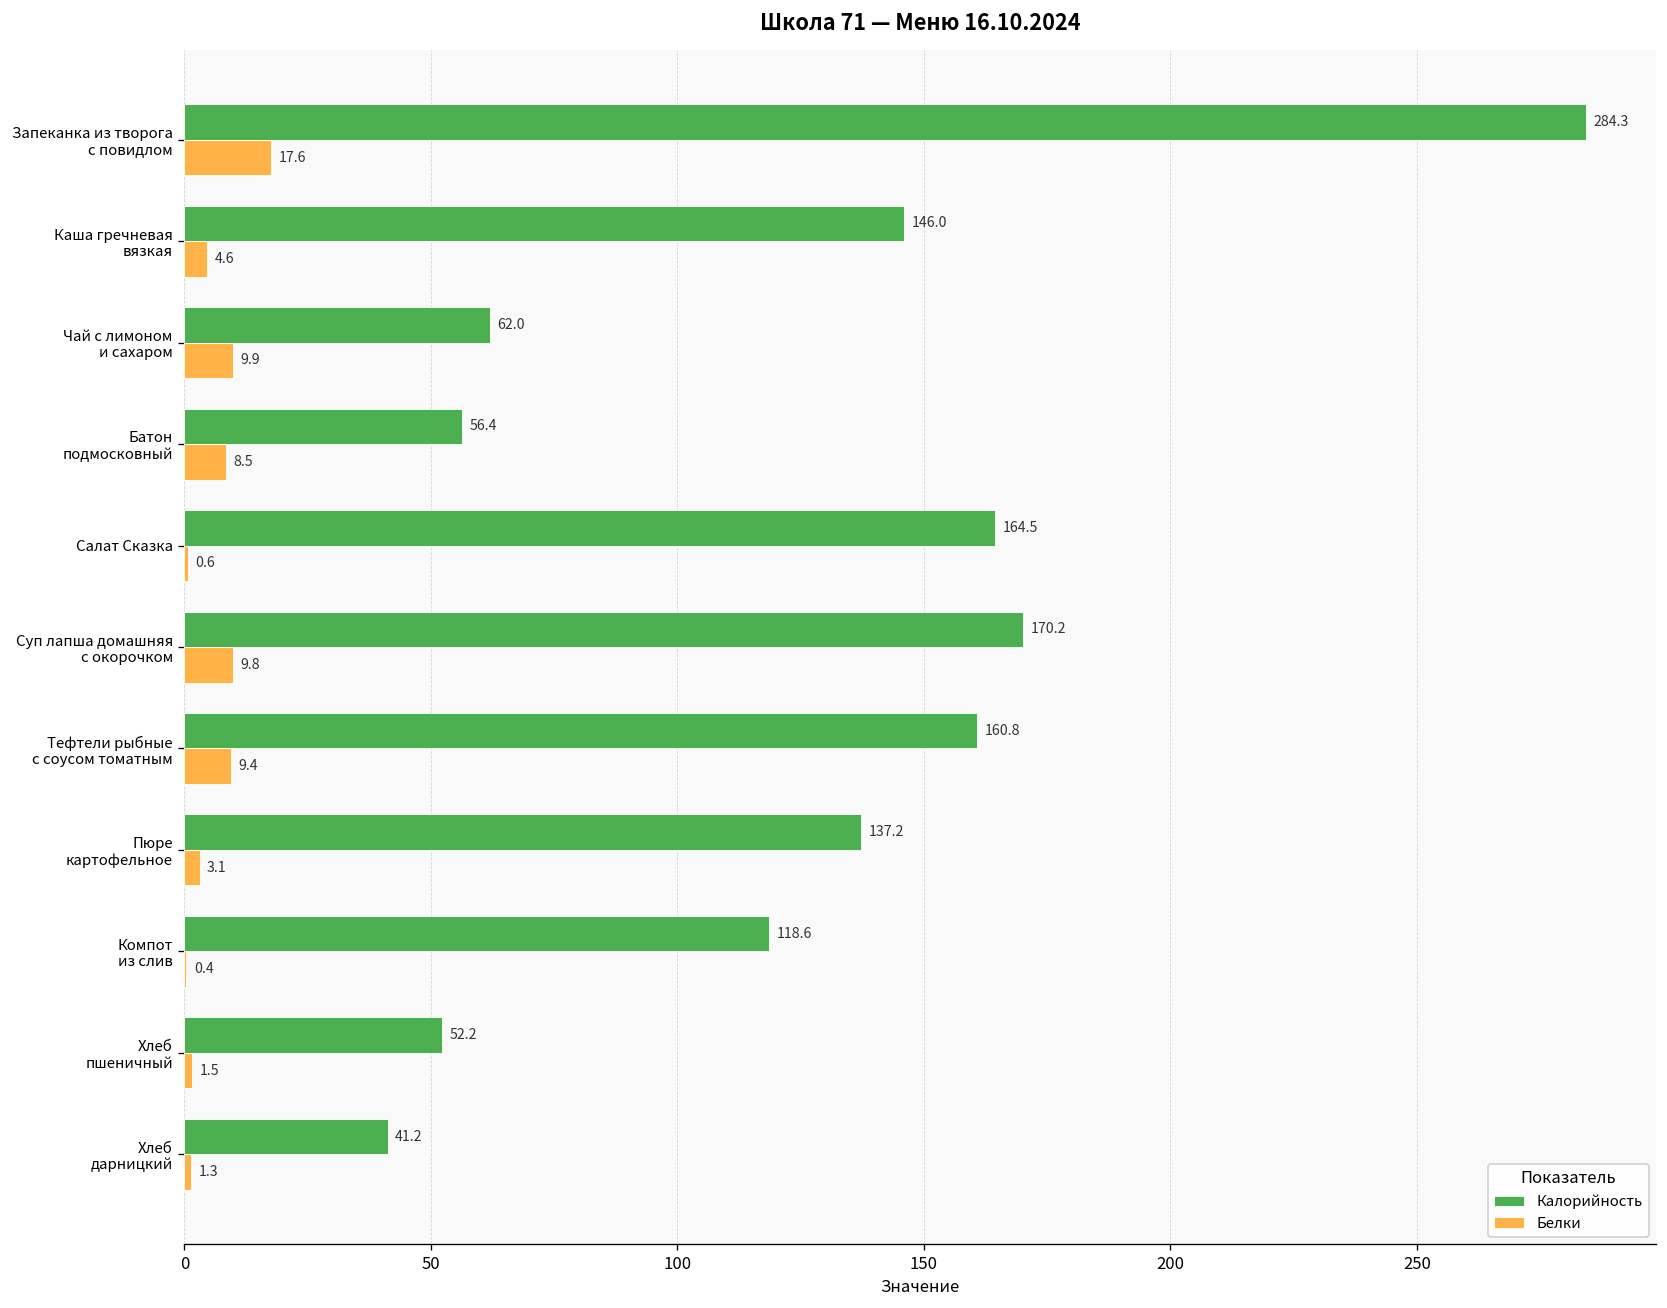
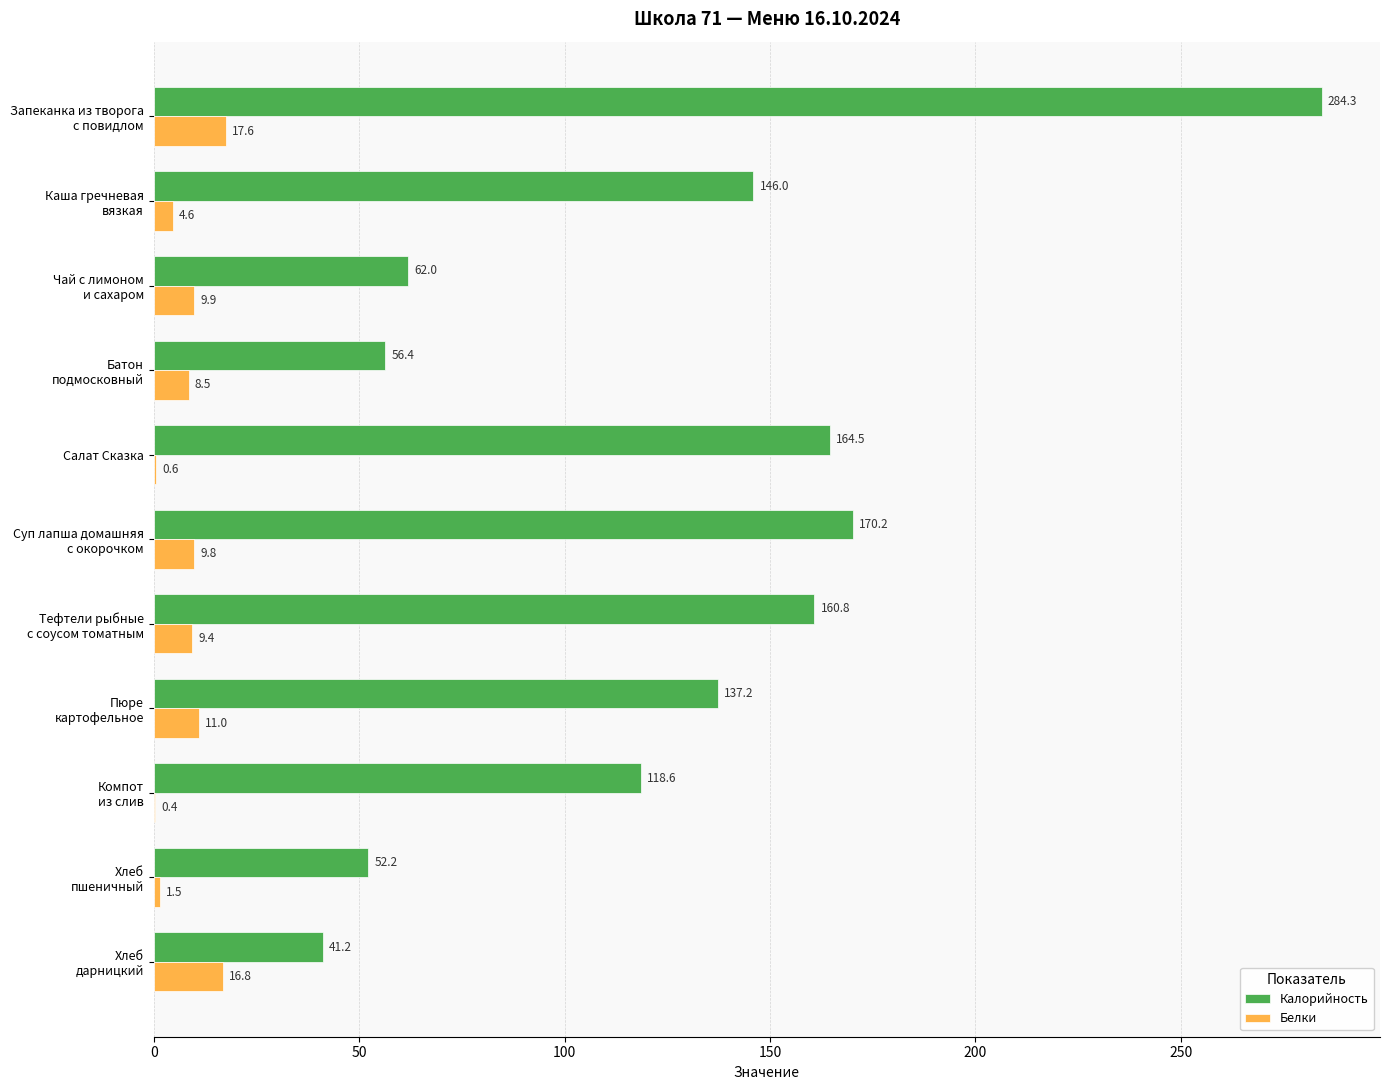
  {
    "Калорийность": {
      "Запеканка из творога с повидлом": 284.3,
      "Каша гречневая вязкая": 146.0,
      "Чай с лимоном и сахаром": 62.0,
      "Батон подмосковный": 56.4,
      "Салат Сказка": 164.5,
      "Суп лапша домашняя с окорочком": 170.2,
      "Тефтели рыбные с соусом томатным": 160.8,
      "Пюре картофельное": 137.2,
      "Компот из слив": 118.6,
      "Хлеб пшеничный": 52.2,
      "Хлеб дарницкий": 41.2
    },
    "Белки": {
      "Запеканка из творога с повидлом": 17.6,
      "Каша гречневая вязкая": 4.6,
      "Чай с лимоном и сахаром": 9.9,
      "Батон подмосковный": 8.5,
      "Салат Сказка": 0.6,
      "Суп лапша домашняя с окорочком": 9.8,
      "Тефтели рыбные с соусом томатным": 9.4,
-     "Пюре картофельное": 3.1,
+     "Пюре картофельное": 11.0,
      "Компот из слив": 0.4,
      "Хлеб пшеничный": 1.5,
-     "Хлеб дарницкий": 1.3
+     "Хлеб дарницкий": 16.8
    }
  }
